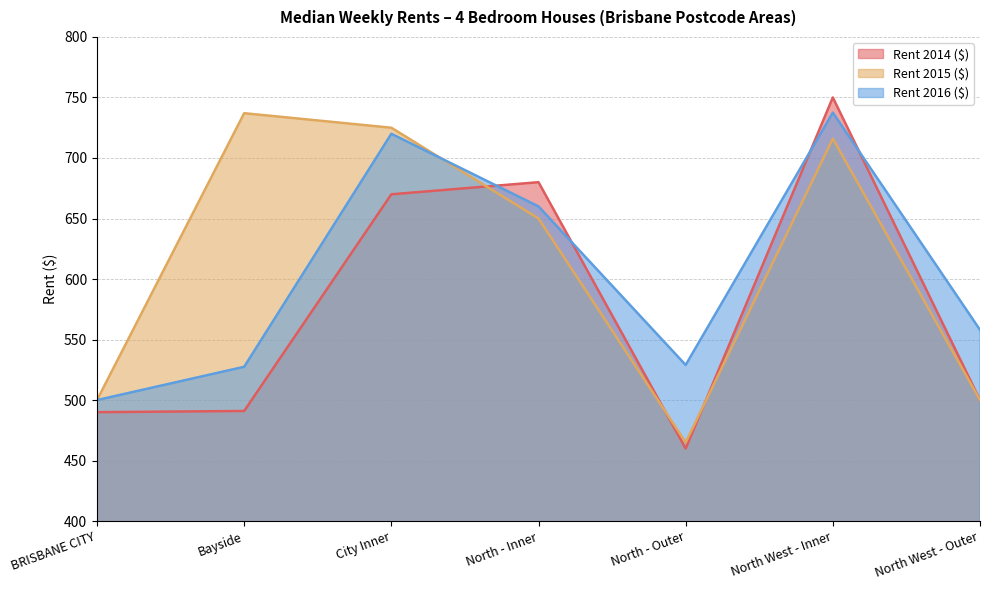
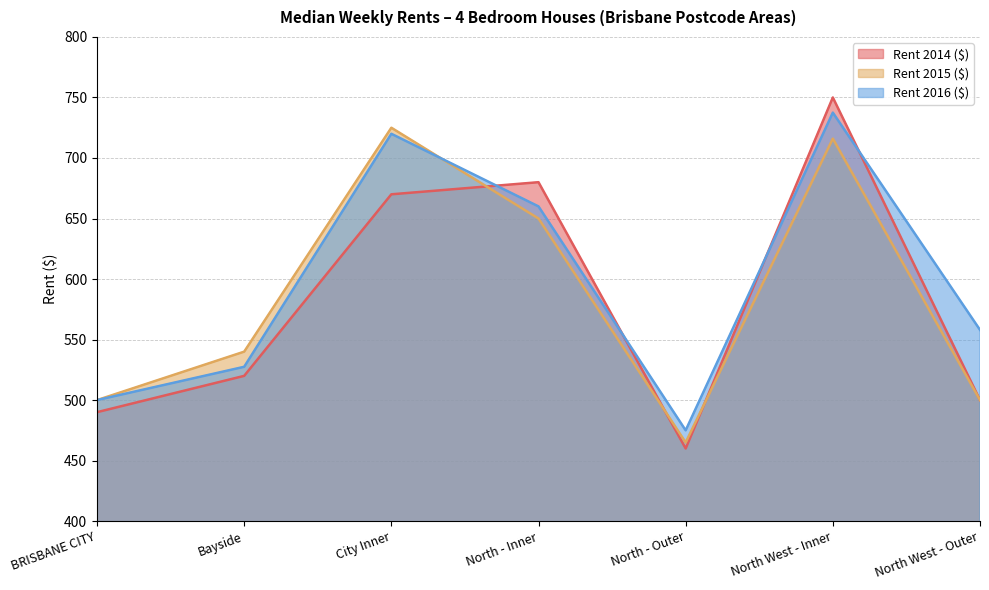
  {
    "Rent 2014 ($)": {
      "BRISBANE CITY": 490,
-     "Bayside": 491,
+     "Bayside": 520,
      "City Inner": 670,
      "North - Inner": 680,
      "North - Outer": 460,
      "North West - Inner": 750
    },
    "Rent 2015 ($)": {
-     "Bayside": 737,
+     "Bayside": 540,
      "City Inner": 725,
      "North - Inner": 650,
      "North - Outer": 465,
      "North West - Inner": 716
    },
    "Rent 2016 ($)": {
      "Bayside": 528,
      "City Inner": 720,
      "North - Inner": 660,
-     "North - Outer": 529,
+     "North - Outer": 475,
      "North West - Inner": 738,
      "North West - Outer": 558
    }
  }
